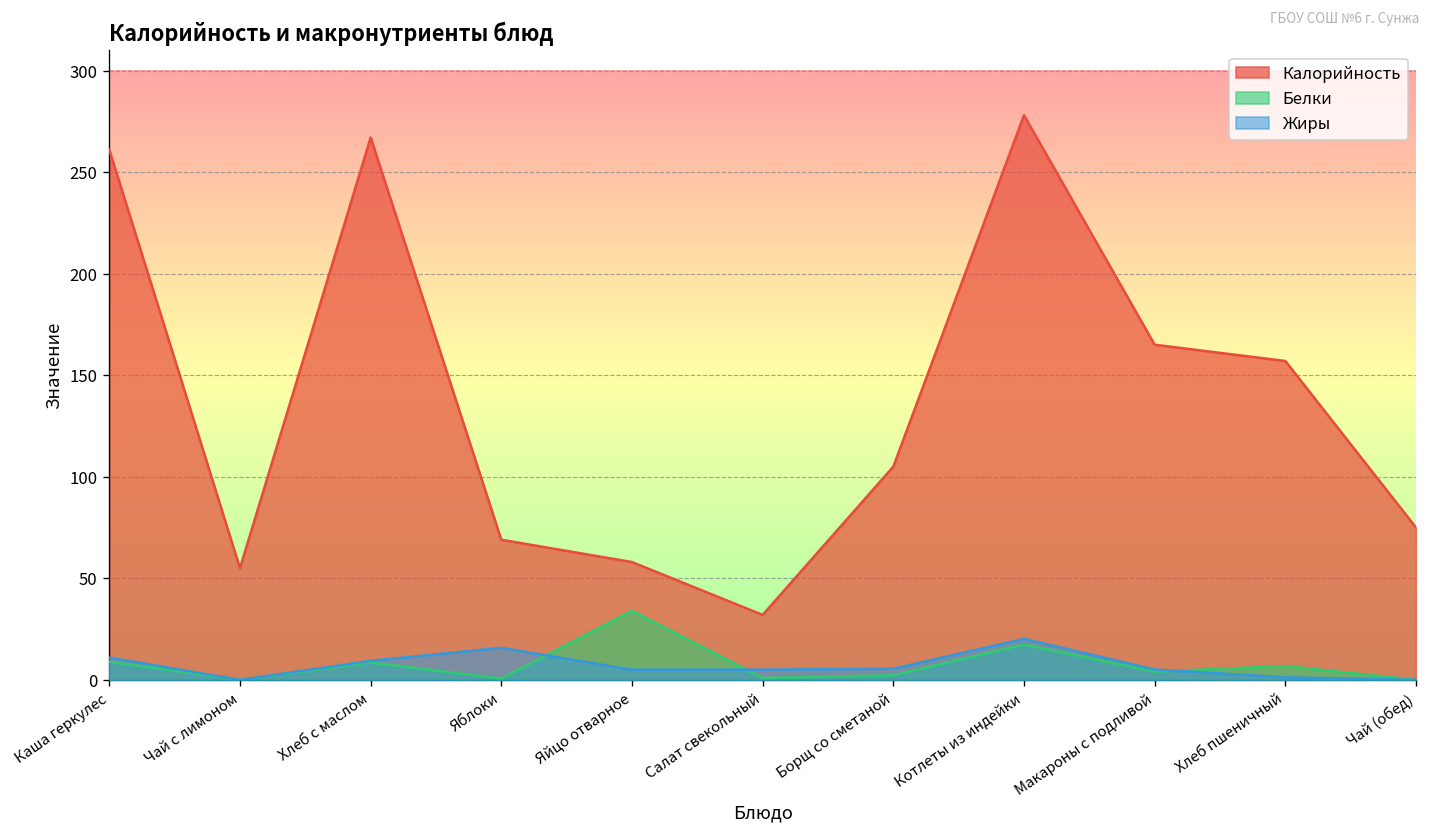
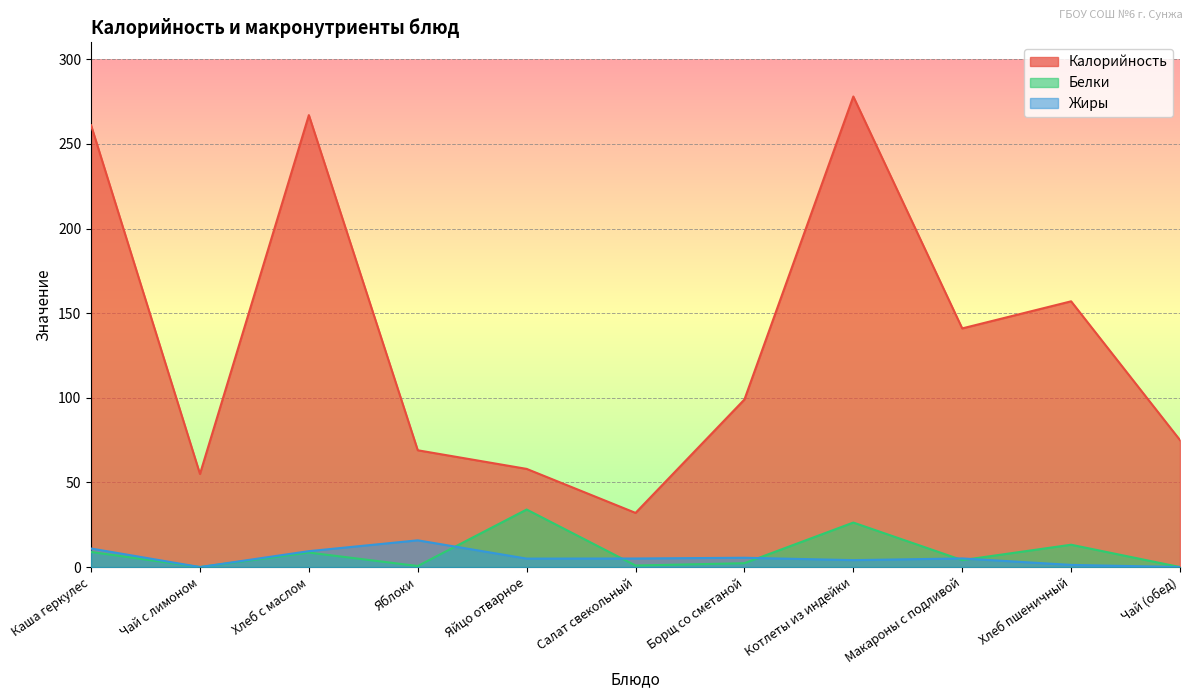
  {
    "Калорийность": {
      "Каша геркулес": 261,
      "Чай с лимоном": 55,
      "Хлеб с маслом": 267,
      "Яблоки": 69,
      "Яйцо отварное": 58,
      "Салат свекольный": 32,
-     "Борщ со сметаной": 105,
+     "Борщ со сметаной": 99,
      "Котлеты из индейки": 278,
-     "Макароны с подливой": 165,
+     "Макароны с подливой": 141,
      "Хлеб пшеничный": 157,
      "Чай (обед)": 75
    },
    "Белки": {
      "Каша геркулес": 9,
      "Яблоки": 1,
      "Яйцо отварное": 34,
      "Салат свекольный": 1,
      "Борщ со сметаной": 2,
-     "Котлеты из индейки": 17,
-     "Хлеб пшеничный": 7
+     "Котлеты из индейки": 26,
+     "Хлеб пшеничный": 13
    },
    "Жиры": {
      "Каша геркулес": 11,
      "Яблоки": 16,
      "Яйцо отварное": 5,
      "Салат свекольный": 5,
      "Борщ со сметаной": 6,
-     "Котлеты из индейки": 20,
+     "Котлеты из индейки": 4,
      "Хлеб пшеничный": 1
    }
  }
